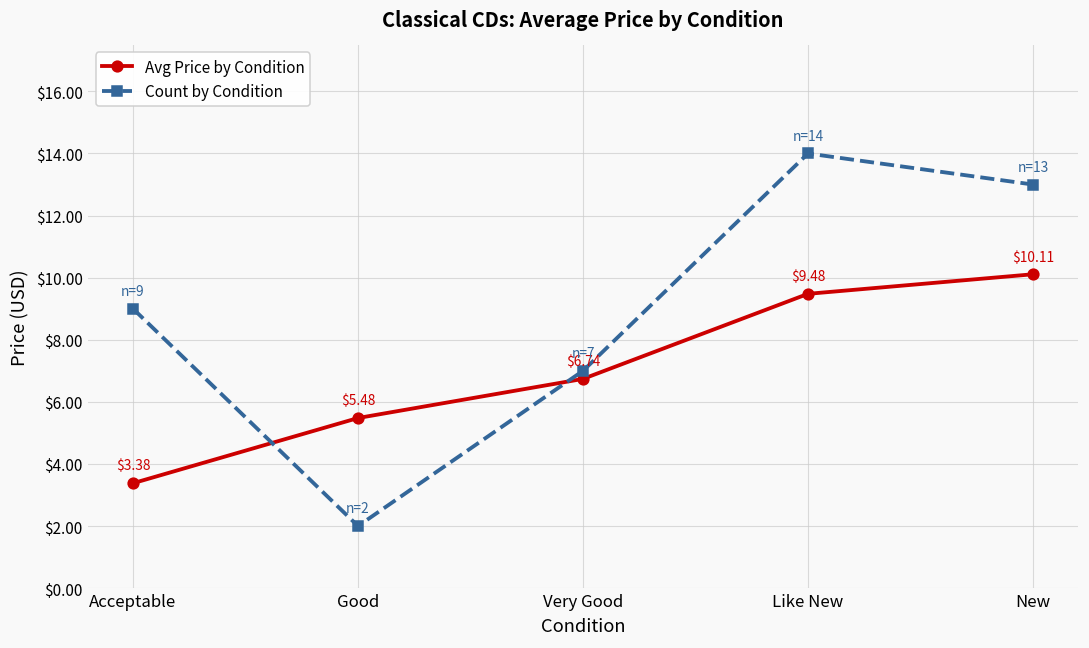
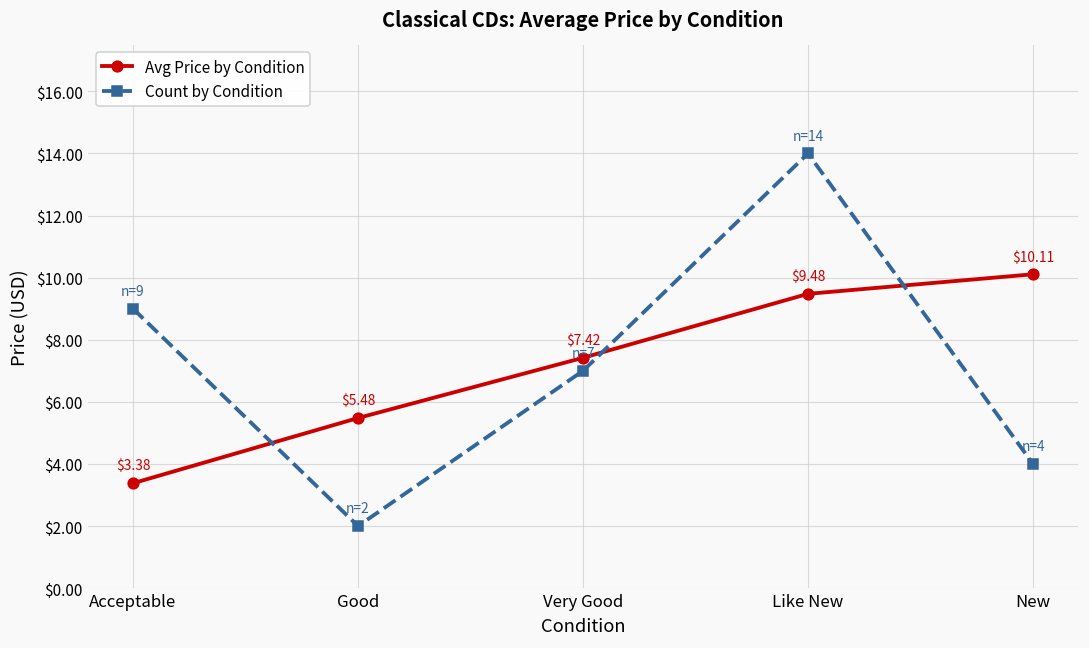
  {
    "Avg Price by Condition": {
      "Acceptable": "$3.38",
      "Good": "$5.48",
-     "Very Good": "$6.74",
+     "Very Good": "$7.42",
      "Like New": "$9.48",
      "New": "$10.11"
    },
    "Count by Condition": {
      "Acceptable": "9",
      "Good": "2",
      "Like New": "14",
-     "New": "13"
+     "New": "4"
    }
  }
